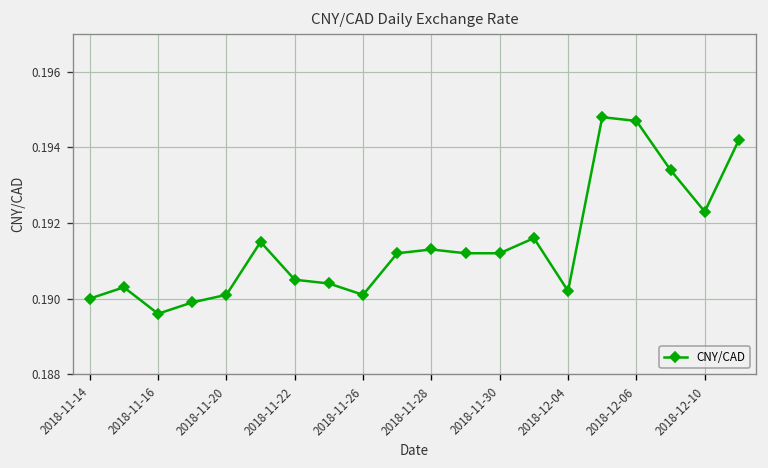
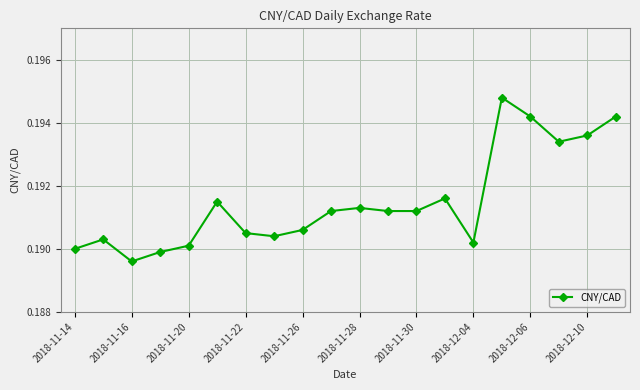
  {
    "2018-11-14": 0.1900,
    "2018-11-16": 0.1896,
    "2018-11-20": 0.1901,
    "2018-11-22": 0.1905,
-   "2018-11-26": 0.1901,
+   "2018-11-26": 0.1906,
    "2018-11-28": 0.1913,
    "2018-11-30": 0.1912,
    "2018-12-04": 0.1902,
-   "2018-12-06": 0.1947,
-   "2018-12-10": 0.1923
+   "2018-12-06": 0.1942,
+   "2018-12-10": 0.1936
  }
